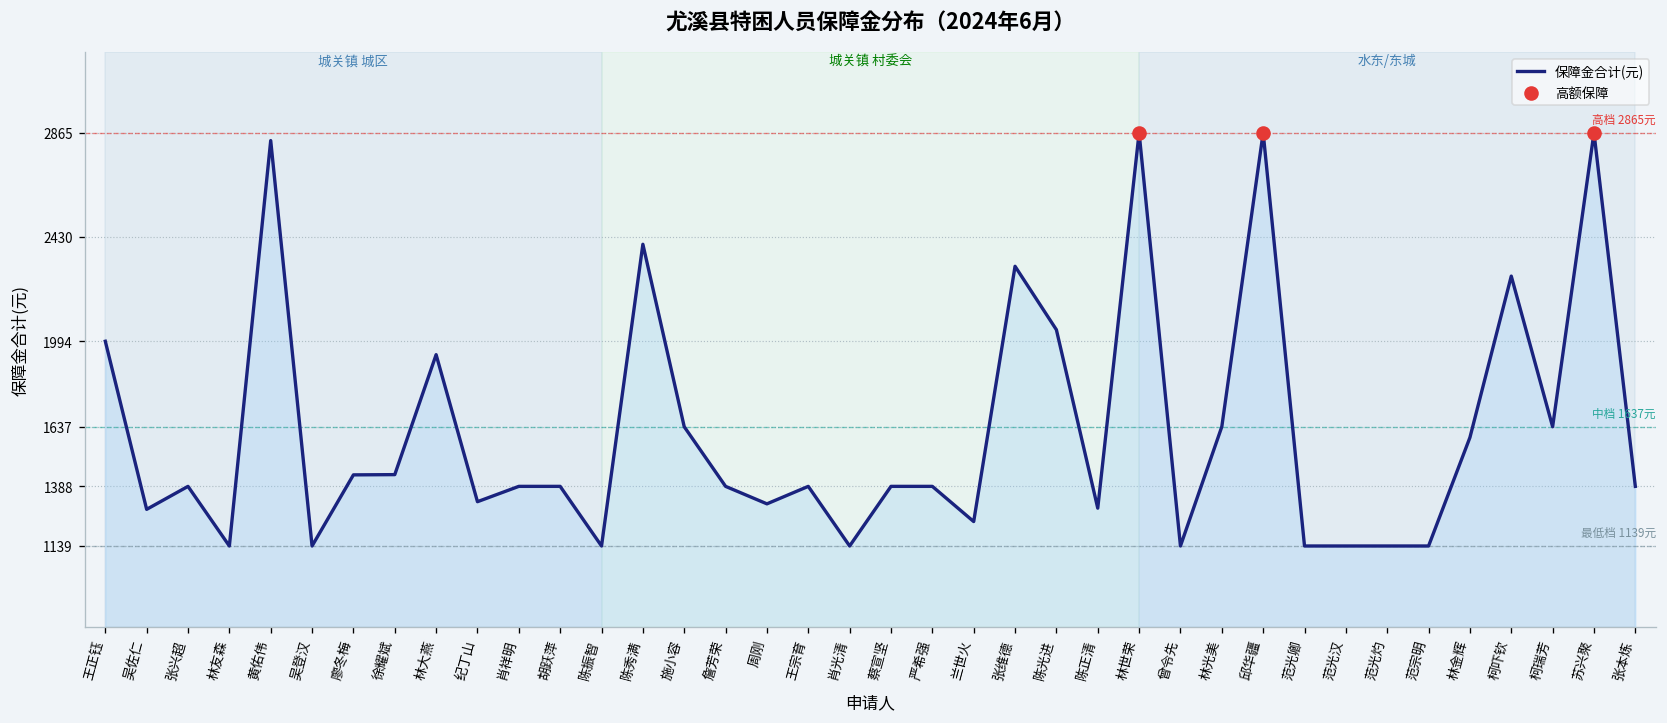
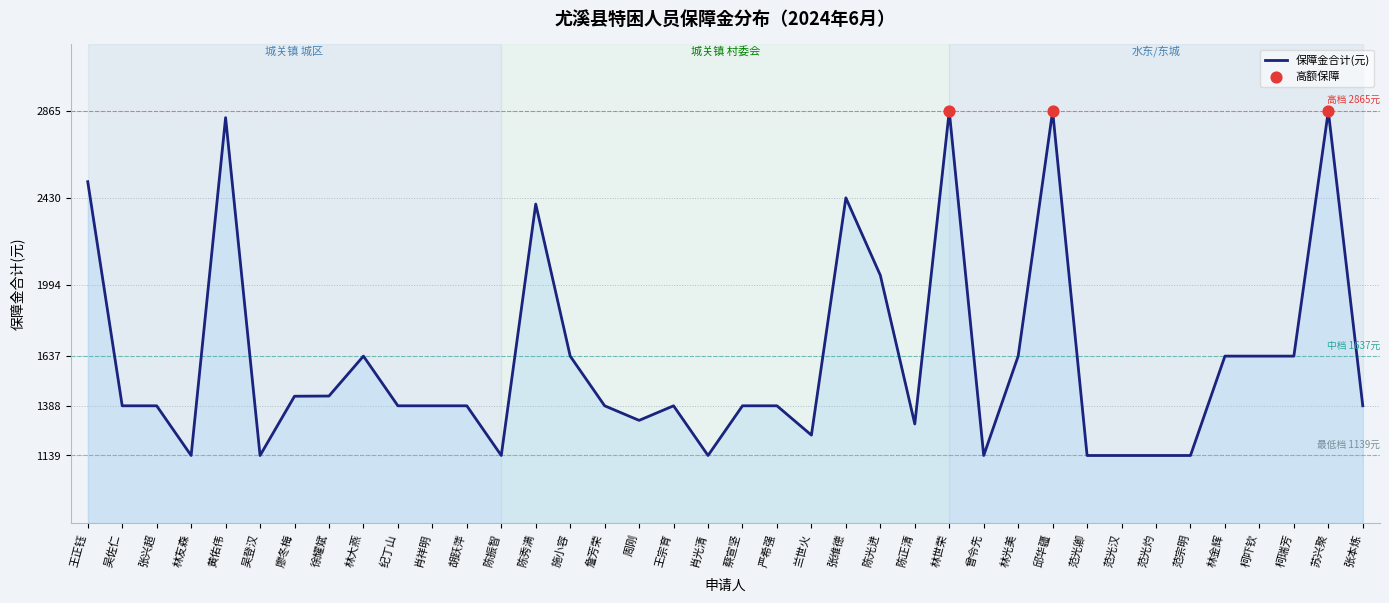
  {
    "保障金合计(元)": {
-     "王正钰": 1990,
-     "吴佐仁": 1290,
+     "王正钰": 2510,
+     "吴佐仁": 1390,
      "张兴超": 1390,
      "林友森": 1140,
      "黄佑伟": 2830,
      "吴登汉": 1140,
      "廖冬梅": 1440,
      "徐耀斌": 1440,
-     "林大燕": 1940,
-     "纪丁山": 1320,
+     "林大燕": 1640,
+     "纪丁山": 1390,
      "肖祥明": 1390,
      "胡跃萍": 1390,
      "陈振智": 1140,
      "陈秀满": 2400,
      "施小容": 1640,
      "詹芳荣": 1390,
      "周刚": 1320,
      "王宗育": 1390,
      "肖光清": 1140,
      "蔡宣坚": 1390,
      "严希强": 1390,
      "兰世火": 1240,
-     "张维德": 2310,
+     "张维德": 2430,
      "陈光进": 2040,
      "陈正清": 1300,
      "曾令先": 1140,
      "林光美": 1640,
      "范光卿": 1140,
      "范光汉": 1140,
      "范光灼": 1140,
      "范宗明": 1140,
-     "林金辉": 1590,
-     "柯吓钦": 2270,
+     "林金辉": 1640,
+     "柯吓钦": 1640,
      "柯瑞芳": 1640,
      "张本炼": 1390
    }
  }
